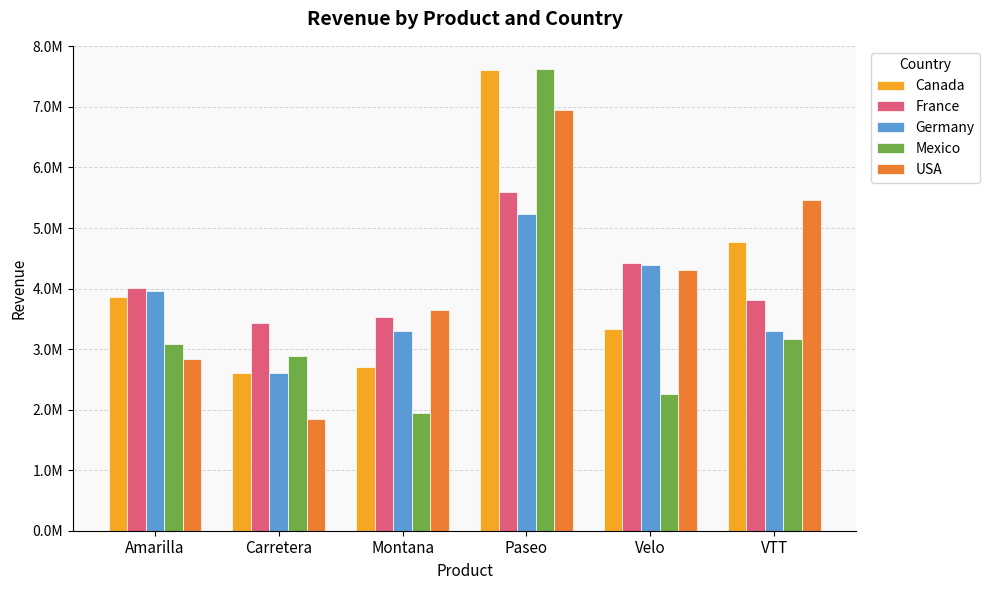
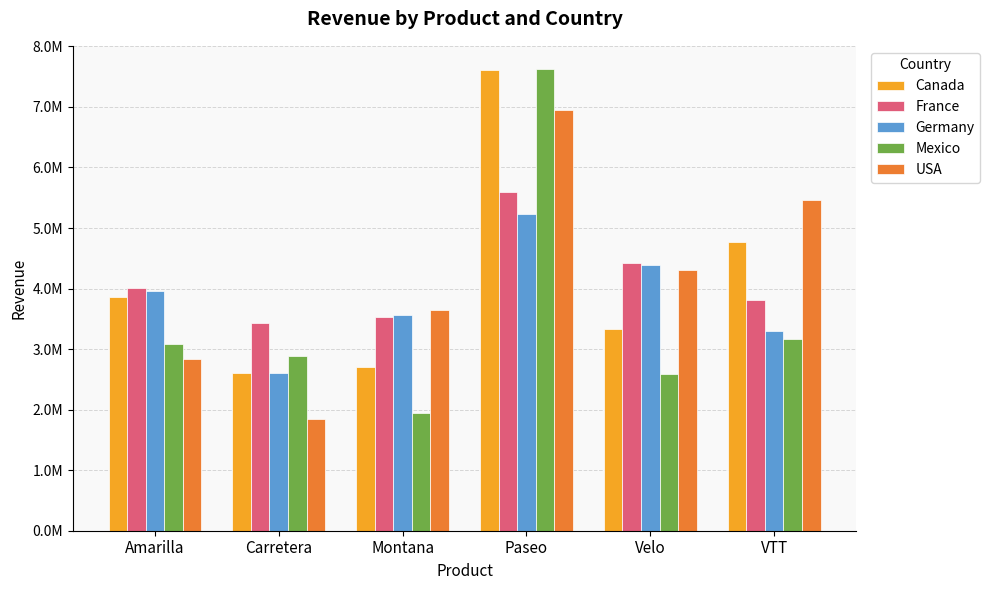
  {
    "France": {
      "Amarilla": 4000000,
      "Carretera": 3400000,
      "Montana": 3500000,
      "Paseo": 5600000,
      "Velo": 4400000,
      "VTT": 3800000
    },
    "Germany": {
      "Amarilla": 4000000,
      "Carretera": 2600000,
-     "Montana": 3300000,
+     "Montana": 3600000,
      "Paseo": 5200000,
      "Velo": 4400000,
      "VTT": 3300000
    },
    "Mexico": {
      "Amarilla": 3100000,
      "Carretera": 2900000,
      "Montana": 1900000,
      "Paseo": 7600000,
-     "Velo": 2300000,
+     "Velo": 2600000,
      "VTT": 3200000
    }
  }
